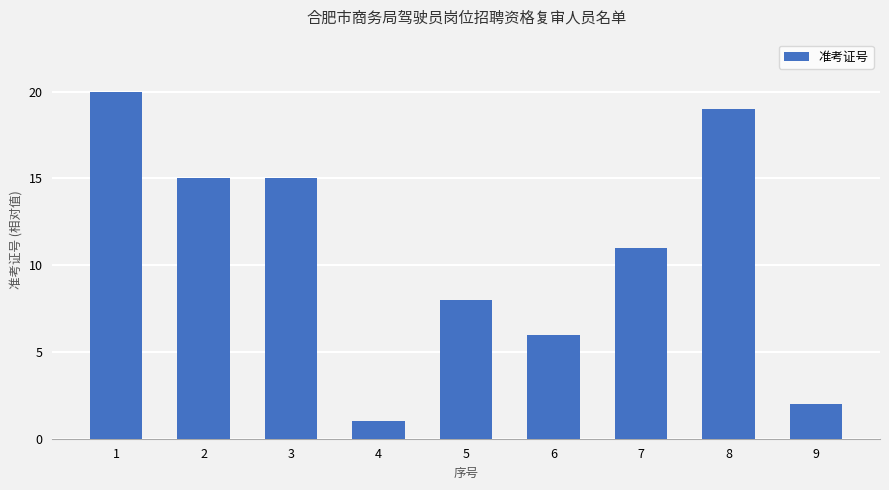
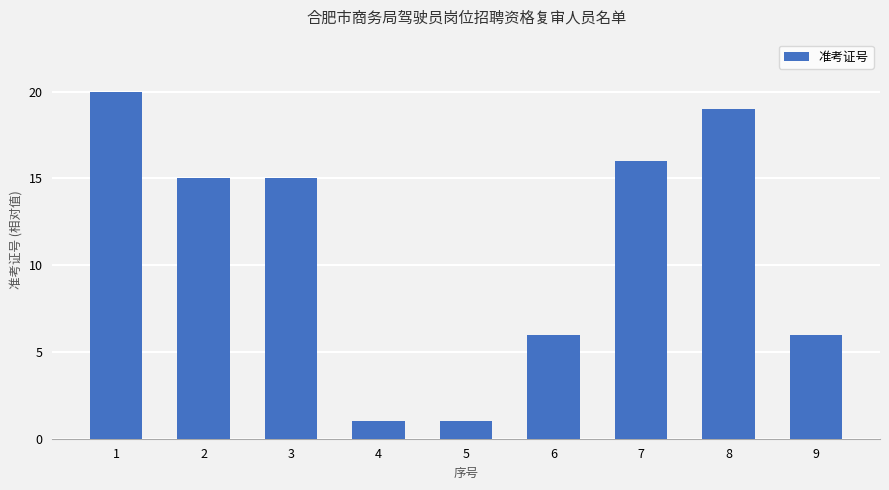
  {
    "1": 20.0,
    "2": 15.0,
    "3": 15.0,
    "4": 1.0,
-   "5": 8.0,
+   "5": 1.0,
    "6": 6.0,
-   "7": 11.0,
+   "7": 16.0,
    "8": 19.0,
-   "9": 2.0
+   "9": 6.0
  }
